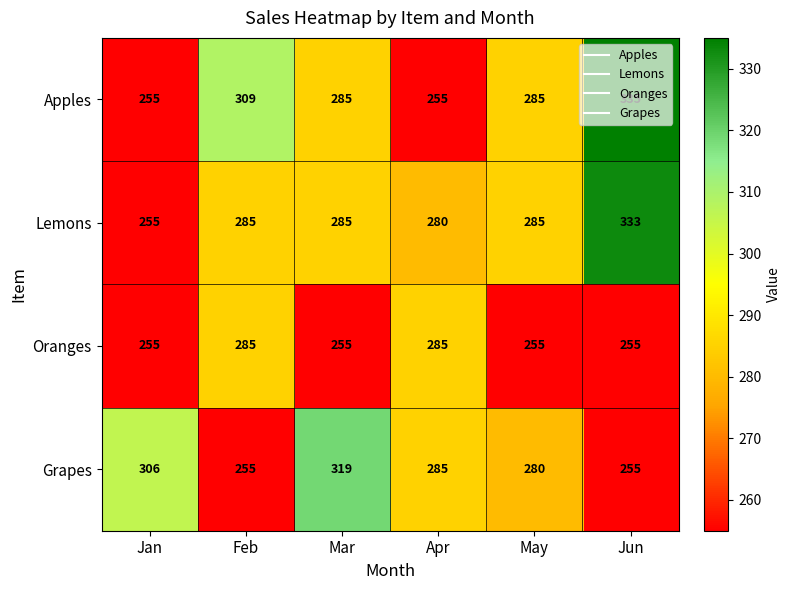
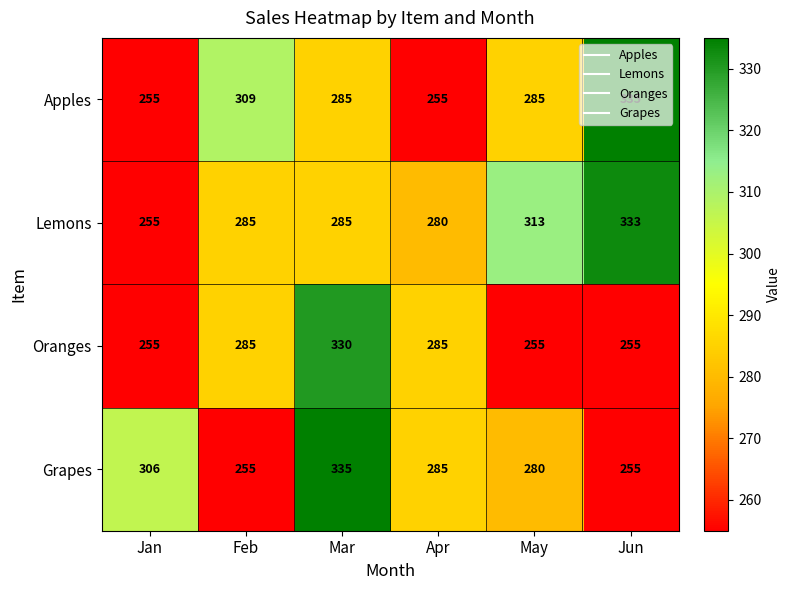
  {
    "Apples": {
      "Jan": 255,
      "Feb": 309,
      "Mar": 285,
      "Apr": 255,
      "May": 285
    },
    "Lemons": {
      "Jan": 255,
      "Feb": 285,
      "Mar": 285,
      "Apr": 280,
-     "May": 285,
+     "May": 313,
      "Jun": 333
    },
    "Oranges": {
      "Jan": 255,
      "Feb": 285,
-     "Mar": 255,
+     "Mar": 330,
      "Apr": 285,
      "May": 255,
      "Jun": 255
    },
    "Grapes": {
      "Jan": 306,
      "Feb": 255,
-     "Mar": 319,
+     "Mar": 335,
      "Apr": 285,
      "May": 280,
      "Jun": 255
    }
  }
